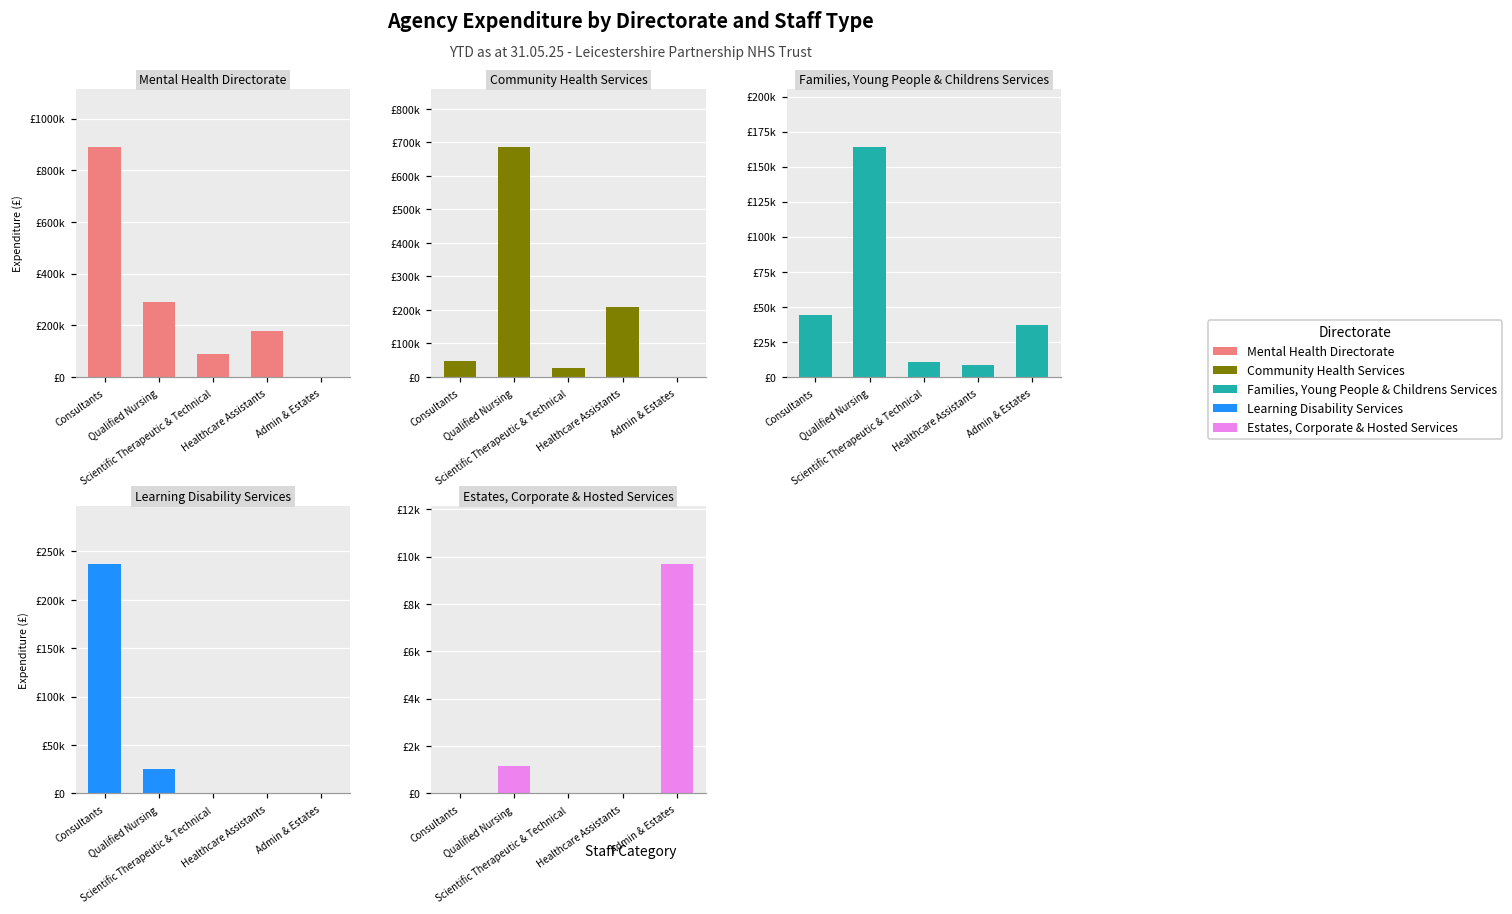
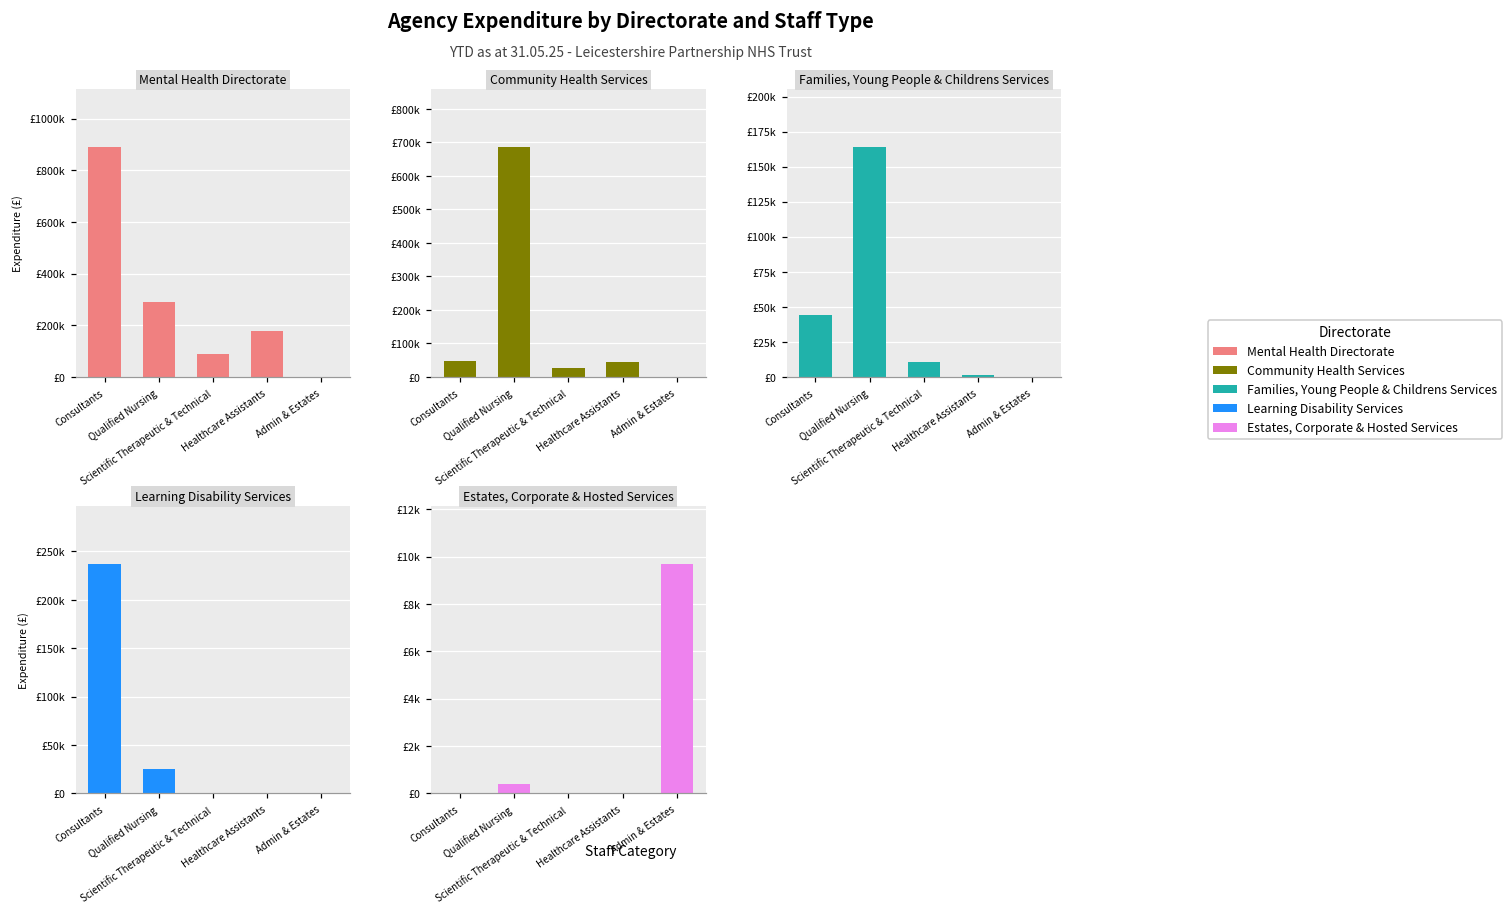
  {
    "Mental Health Directorate": {
      "Consultants": "£890000",
      "Qualified Nursing": "£290000",
      "Scientific Therapeutic & Technical": "£90000",
      "Healthcare Assistants": "£180000",
      "Admin & Estates": "£0"
    },
    "Community Health Services": {
      "Consultants": "£50000",
      "Qualified Nursing": "£690000",
      "Scientific Therapeutic & Technical": "£20000",
-     "Healthcare Assistants": "£210000",
+     "Healthcare Assistants": "£40000",
      "Admin & Estates": "£0"
    },
    "Families, Young People & Childrens Services": {
      "Consultants": "£44000",
      "Qualified Nursing": "£164000",
      "Scientific Therapeutic & Technical": "£10000",
-     "Healthcare Assistants": "£8000",
-     "Admin & Estates": "£37000"
+     "Healthcare Assistants": "£1000",
+     "Admin & Estates": "£0"
    },
    "Learning Disability Services": {
      "Consultants": "£240000",
      "Qualified Nursing": "£30000",
      "Scientific Therapeutic & Technical": "£0",
      "Admin & Estates": "£0"
    },
    "Estates, Corporate & Hosted Services": {
      "Consultants": "£0",
-     "Qualified Nursing": "£1100",
+     "Qualified Nursing": "£400",
      "Scientific Therapeutic & Technical": "£0",
      "Healthcare Assistants": "£0",
      "Admin & Estates": "£9700"
    }
  }
